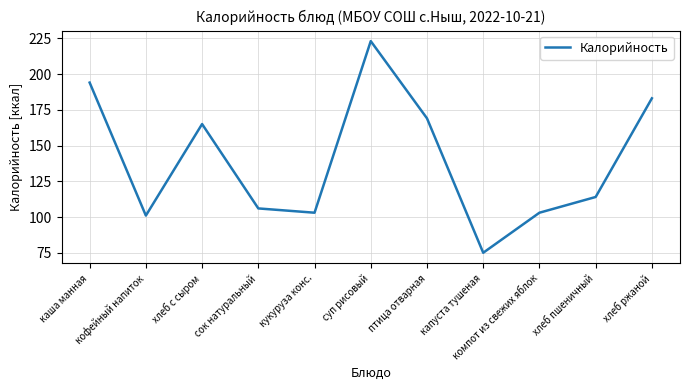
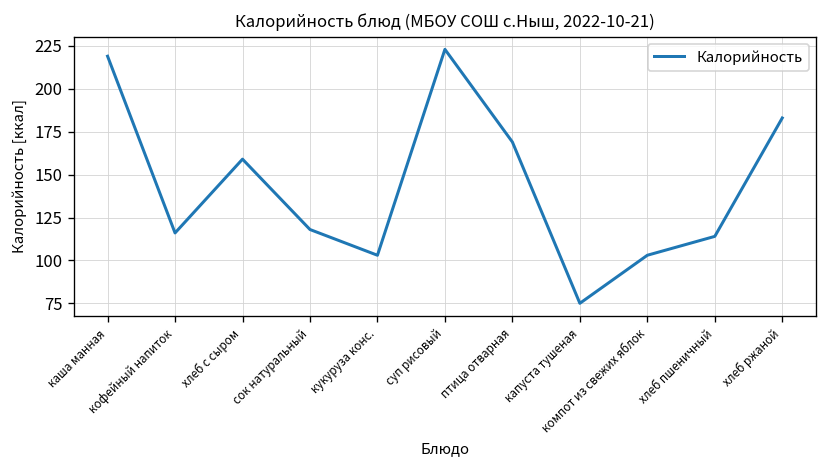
  {
-   "каша манная": 194,
-   "кофейный напиток": 101,
-   "хлеб с сыром": 165,
-   "сок натуральный": 106,
+   "каша манная": 219,
+   "кофейный напиток": 116,
+   "хлеб с сыром": 159,
+   "сок натуральный": 118,
    "кукуруза конс.": 103,
    "суп рисовый": 223,
    "птица отварная": 169,
    "капуста тушеная": 75,
    "компот из свежих яблок": 103,
    "хлеб пшеничный": 114,
    "хлеб ржаной": 183
  }
